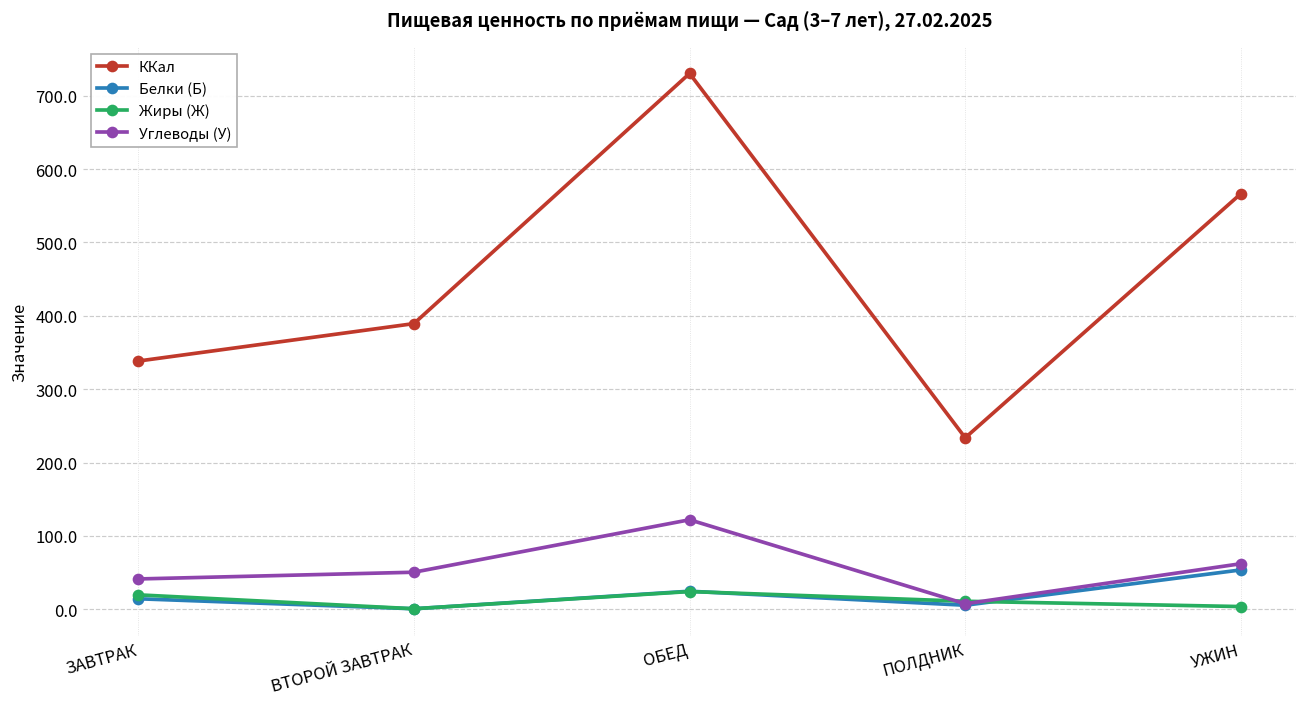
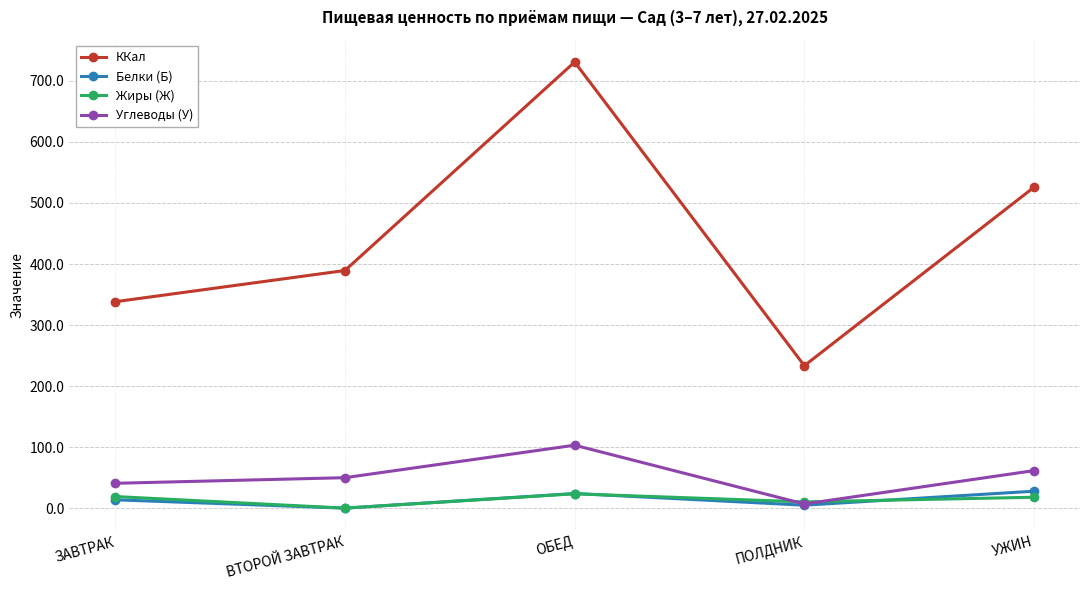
  {
    "ККал": {
      "ЗАВТРАК": 340,
      "ВТОРОЙ ЗАВТРАК": 390,
      "ОБЕД": 730,
      "ПОЛДНИК": 230,
-     "УЖИН": 570
+     "УЖИН": 530
    },
    "Белки (Б)": {
      "ЗАВТРАК": 10,
-     "УЖИН": 50
+     "УЖИН": 30
    },
    "Жиры (Ж)": {
      "ЗАВТРАК": 20,
-     "УЖИН": 0
+     "УЖИН": 20
    },
    "Углеводы (У)": {
      "ЗАВТРАК": 40,
      "ВТОРОЙ ЗАВТРАК": 50,
-     "ОБЕД": 120,
+     "ОБЕД": 100,
      "УЖИН": 60
    }
  }
